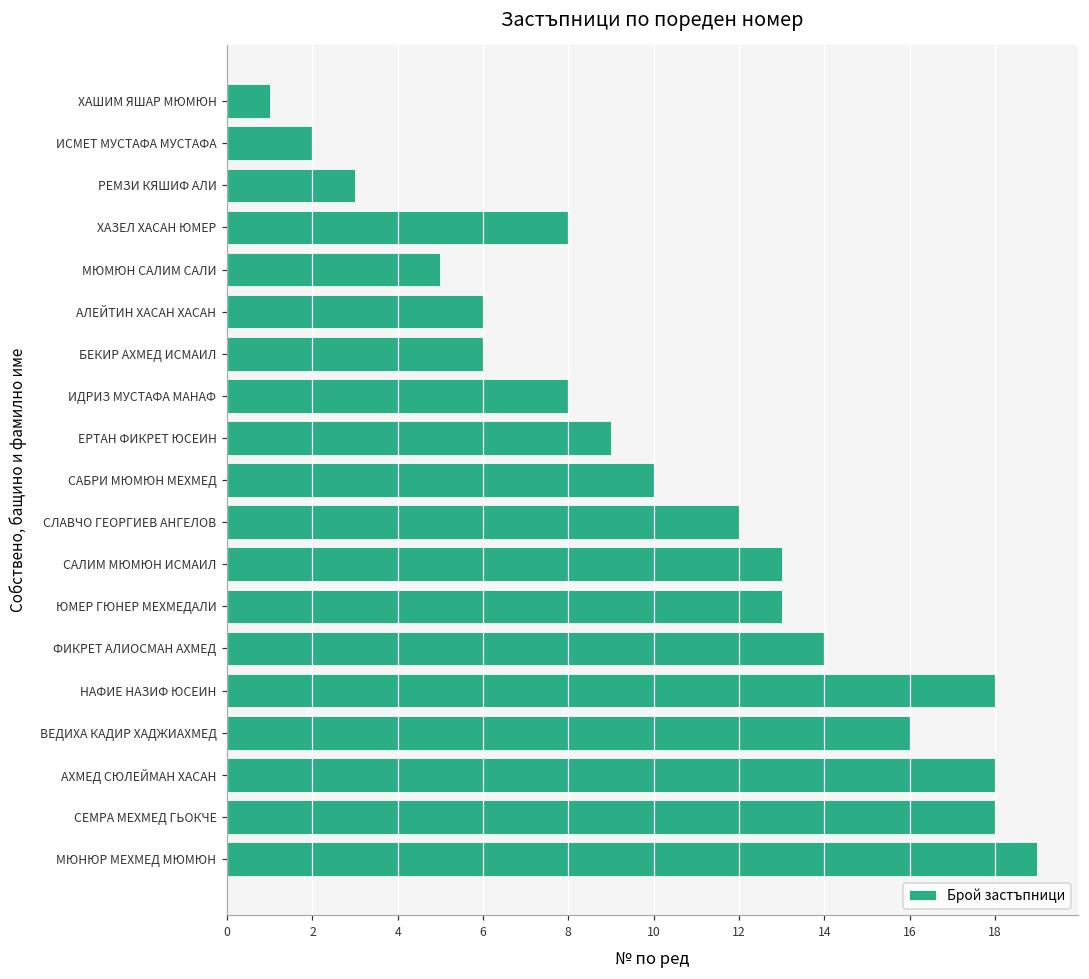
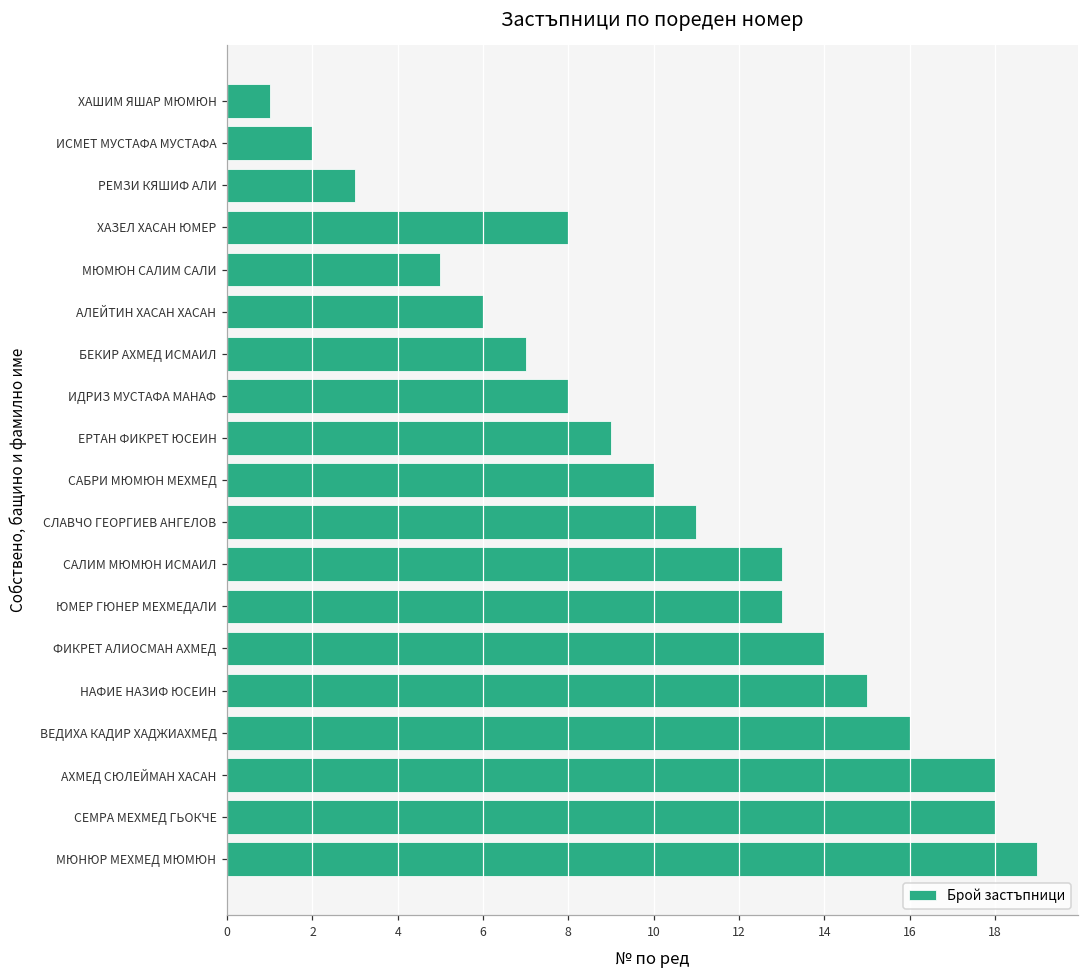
  {
    "ХАШИМ ЯШАР МЮМЮН": 1,
    "ИСМЕТ МУСТАФА МУСТАФА": 2,
    "РЕМЗИ КЯШИФ АЛИ": 3,
    "ХАЗЕЛ ХАСАН ЮМЕР": 8,
    "МЮМЮН САЛИМ САЛИ": 5,
    "АЛЕЙТИН ХАСАН ХАСАН": 6,
-   "БЕКИР АХМЕД ИСМАИЛ": 6,
+   "БЕКИР АХМЕД ИСМАИЛ": 7,
    "ИДРИЗ МУСТАФА МАНАФ": 8,
    "ЕРТАН ФИКРЕТ ЮСЕИН": 9,
    "САБРИ МЮМЮН МЕХМЕД": 10,
-   "СЛАВЧО ГЕОРГИЕВ АНГЕЛОВ": 12,
+   "СЛАВЧО ГЕОРГИЕВ АНГЕЛОВ": 11,
    "САЛИМ МЮМЮН ИСМАИЛ": 13,
    "ЮМЕР ГЮНЕР МЕХМЕДАЛИ": 13,
    "ФИКРЕТ АЛИОСМАН АХМЕД": 14,
-   "НАФИЕ НАЗИФ ЮСЕИН": 18,
+   "НАФИЕ НАЗИФ ЮСЕИН": 15,
    "ВЕДИХА КАДИР ХАДЖИАХМЕД": 16,
    "АХМЕД СЮЛЕЙМАН ХАСАН": 18,
    "СЕМРА МЕХМЕД ГЬОКЧЕ": 18,
    "МЮНЮР МЕХМЕД МЮМЮН": 19
  }
